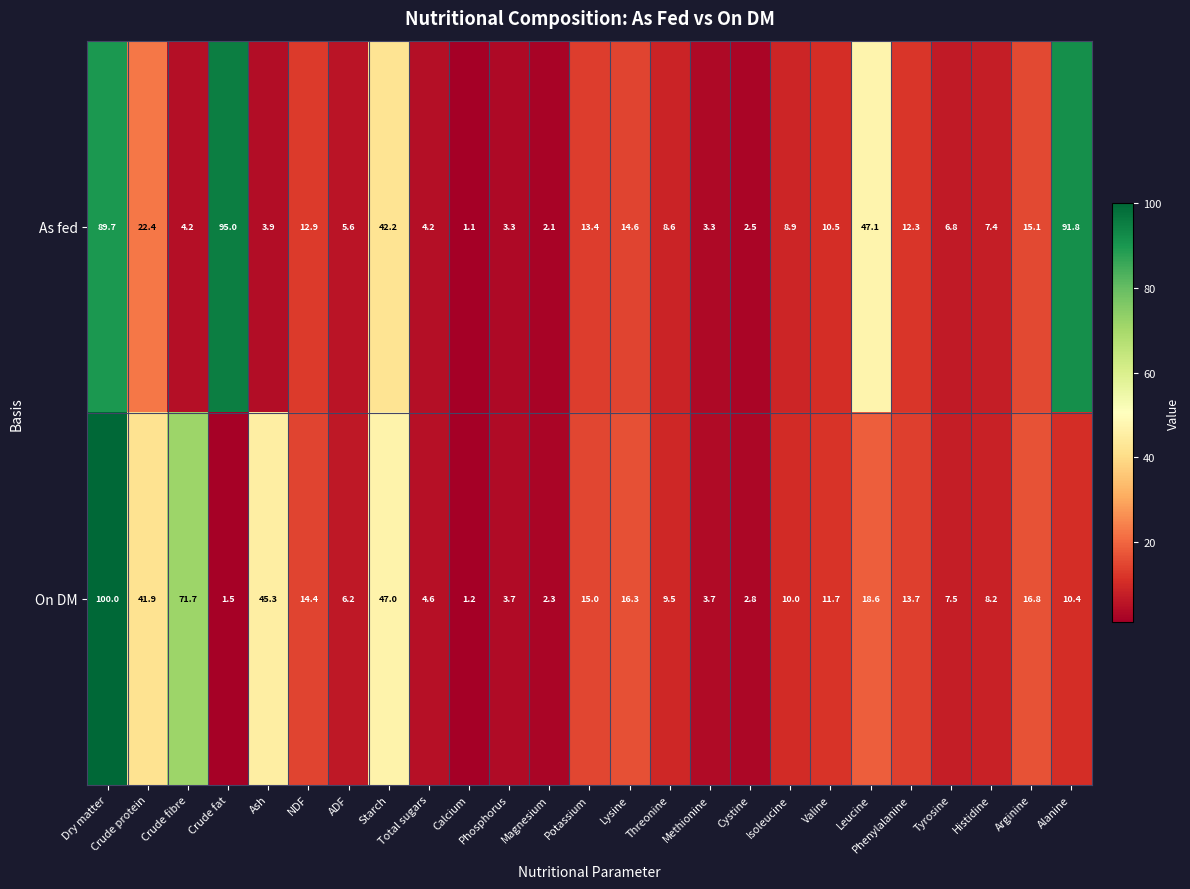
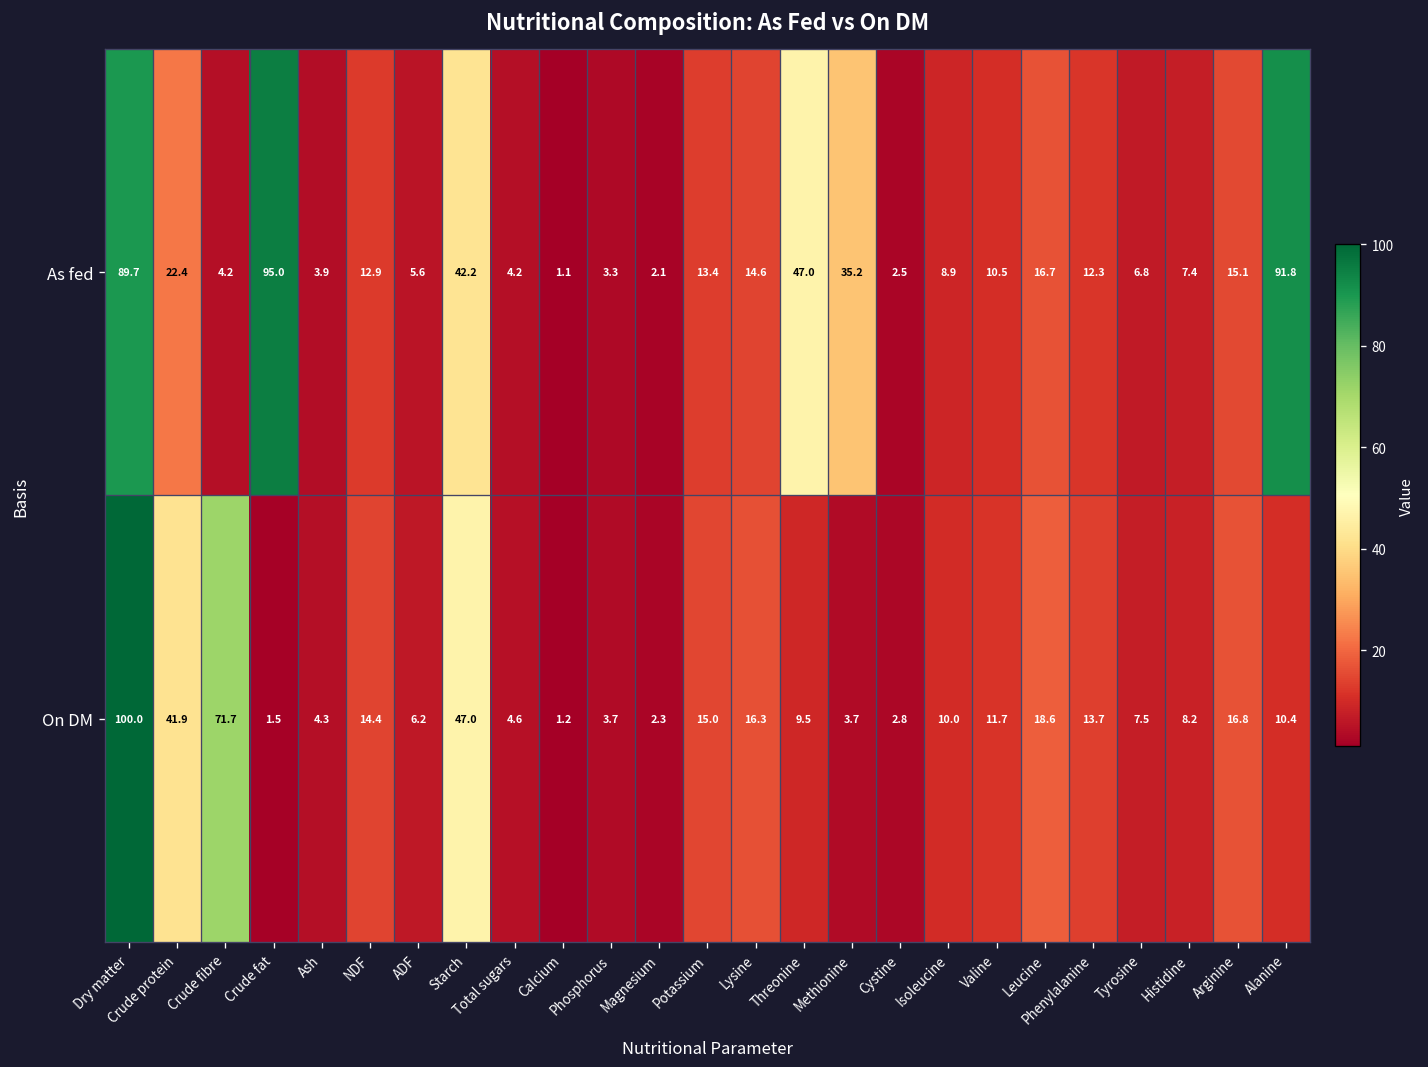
  {
    "As fed": {
      "Dry matter": 89.7,
      "Crude protein": 22.4,
      "Crude fibre": 4.2,
      "Crude fat": 95.0,
      "Ash": 3.9,
      "NDF": 12.9,
      "ADF": 5.6,
      "Starch": 42.2,
      "Total sugars": 4.2,
      "Calcium": 1.1,
      "Phosphorus": 3.3,
      "Magnesium": 2.1,
      "Potassium": 13.4,
      "Lysine": 14.6,
-     "Threonine": 8.6,
-     "Methionine": 3.3,
+     "Threonine": 47.0,
+     "Methionine": 35.2,
      "Cystine": 2.5,
      "Isoleucine": 8.9,
      "Valine": 10.5,
-     "Leucine": 47.1,
+     "Leucine": 16.7,
      "Phenylalanine": 12.3,
      "Tyrosine": 6.8,
      "Histidine": 7.4,
      "Arginine": 15.1,
      "Alanine": 91.8
    },
    "On DM": {
      "Dry matter": 100.0,
      "Crude protein": 41.9,
      "Crude fibre": 71.7,
      "Crude fat": 1.5,
-     "Ash": 45.3,
+     "Ash": 4.3,
      "NDF": 14.4,
      "ADF": 6.2,
      "Starch": 47.0,
      "Total sugars": 4.6,
      "Calcium": 1.2,
      "Phosphorus": 3.7,
      "Magnesium": 2.3,
      "Potassium": 15.0,
      "Lysine": 16.3,
      "Threonine": 9.5,
      "Methionine": 3.7,
      "Cystine": 2.8,
      "Isoleucine": 10.0,
      "Valine": 11.7,
      "Leucine": 18.6,
      "Phenylalanine": 13.7,
      "Tyrosine": 7.5,
      "Histidine": 8.2,
      "Arginine": 16.8,
      "Alanine": 10.4
    }
  }
